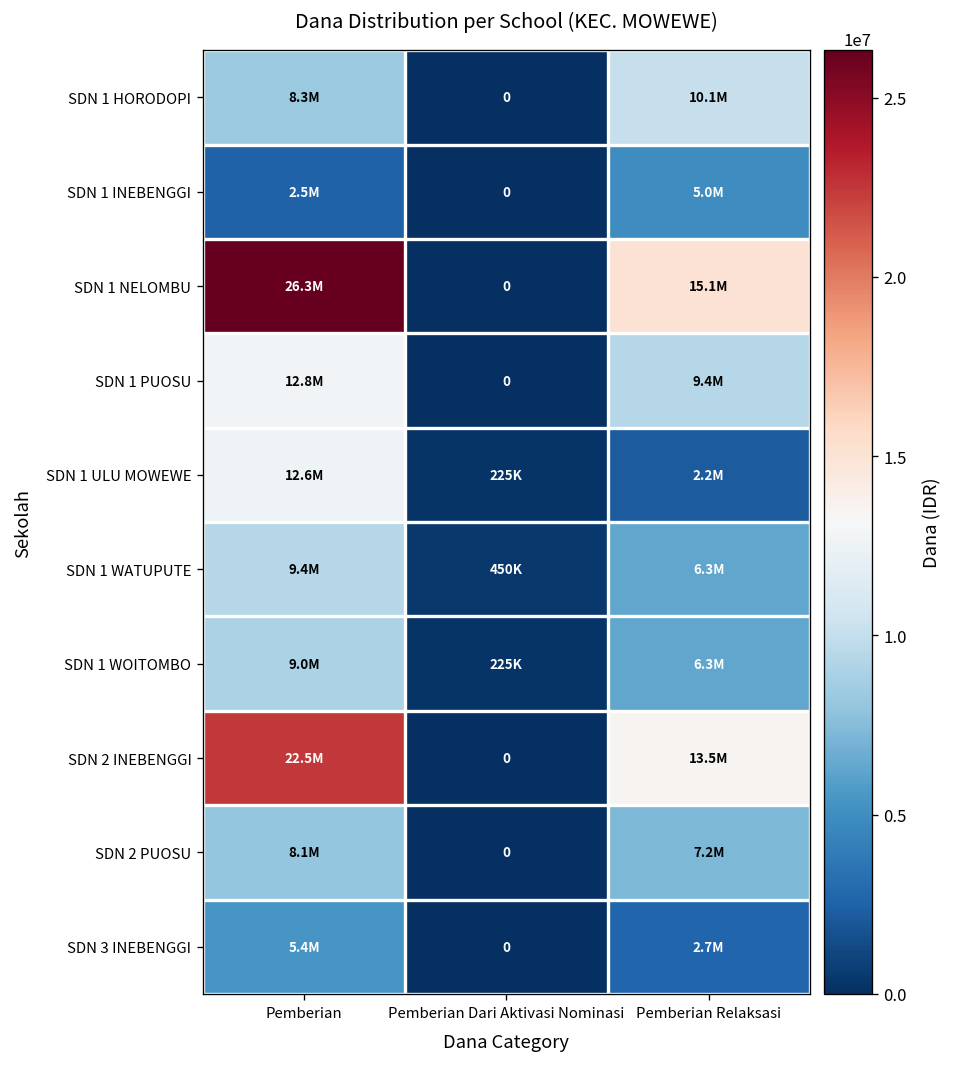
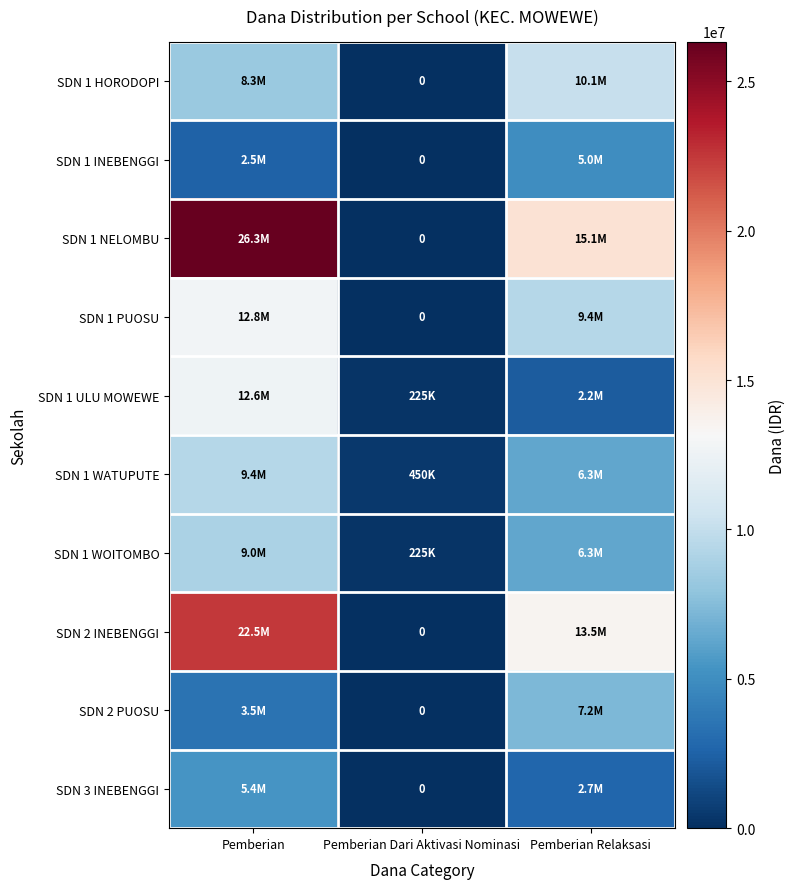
  {
    "SDN 1 HORODOPI": {
      "Pemberian": "8.3M",
      "Pemberian Dari Aktivasi Nominasi": "0",
      "Pemberian Relaksasi": "10.1M"
    },
    "SDN 1 INEBENGGI": {
      "Pemberian": "2.5M",
      "Pemberian Dari Aktivasi Nominasi": "0",
      "Pemberian Relaksasi": "5.0M"
    },
    "SDN 1 NELOMBU": {
      "Pemberian": "26.3M",
      "Pemberian Dari Aktivasi Nominasi": "0",
      "Pemberian Relaksasi": "15.1M"
    },
    "SDN 1 PUOSU": {
      "Pemberian": "12.8M",
      "Pemberian Dari Aktivasi Nominasi": "0",
      "Pemberian Relaksasi": "9.4M"
    },
    "SDN 1 ULU MOWEWE": {
      "Pemberian": "12.6M",
      "Pemberian Dari Aktivasi Nominasi": "225K",
      "Pemberian Relaksasi": "2.2M"
    },
    "SDN 1 WATUPUTE": {
      "Pemberian": "9.4M",
      "Pemberian Dari Aktivasi Nominasi": "450K",
      "Pemberian Relaksasi": "6.3M"
    },
    "SDN 1 WOITOMBO": {
      "Pemberian": "9.0M",
      "Pemberian Dari Aktivasi Nominasi": "225K",
      "Pemberian Relaksasi": "6.3M"
    },
    "SDN 2 INEBENGGI": {
      "Pemberian": "22.5M",
      "Pemberian Dari Aktivasi Nominasi": "0",
      "Pemberian Relaksasi": "13.5M"
    },
    "SDN 2 PUOSU": {
-     "Pemberian": "8.1M",
+     "Pemberian": "3.5M",
      "Pemberian Dari Aktivasi Nominasi": "0",
      "Pemberian Relaksasi": "7.2M"
    },
    "SDN 3 INEBENGGI": {
      "Pemberian": "5.4M",
      "Pemberian Dari Aktivasi Nominasi": "0",
      "Pemberian Relaksasi": "2.7M"
    }
  }
